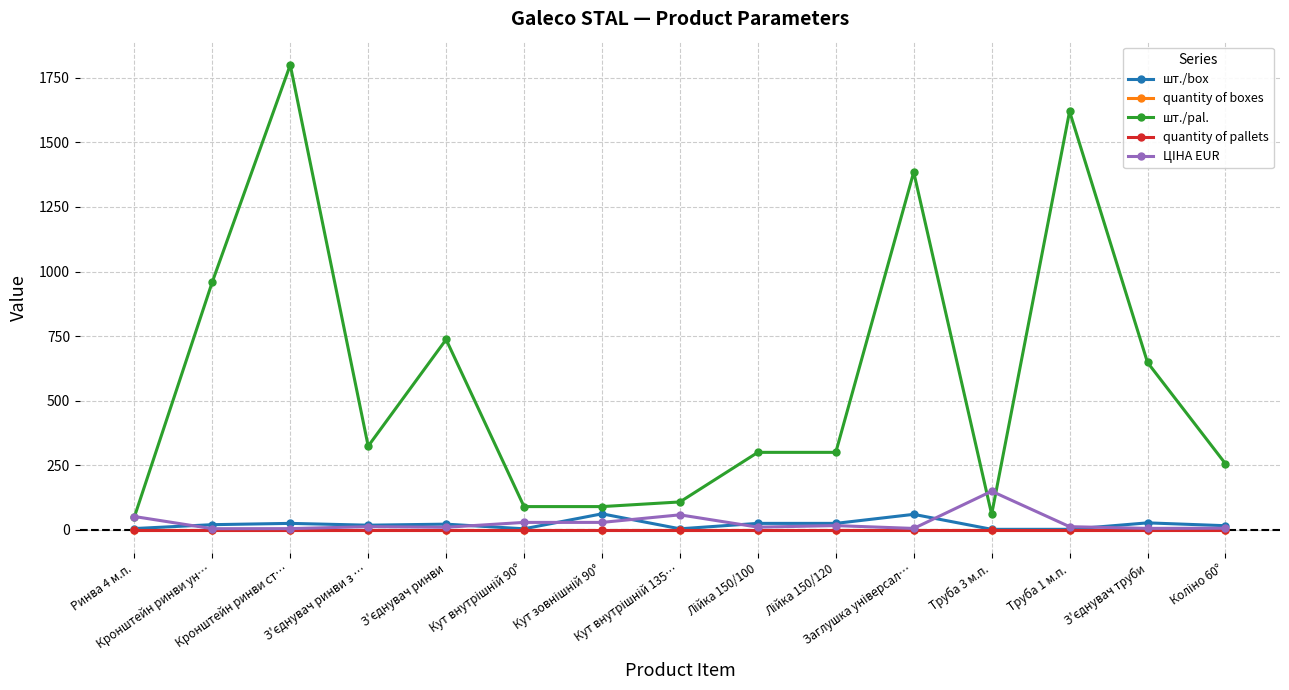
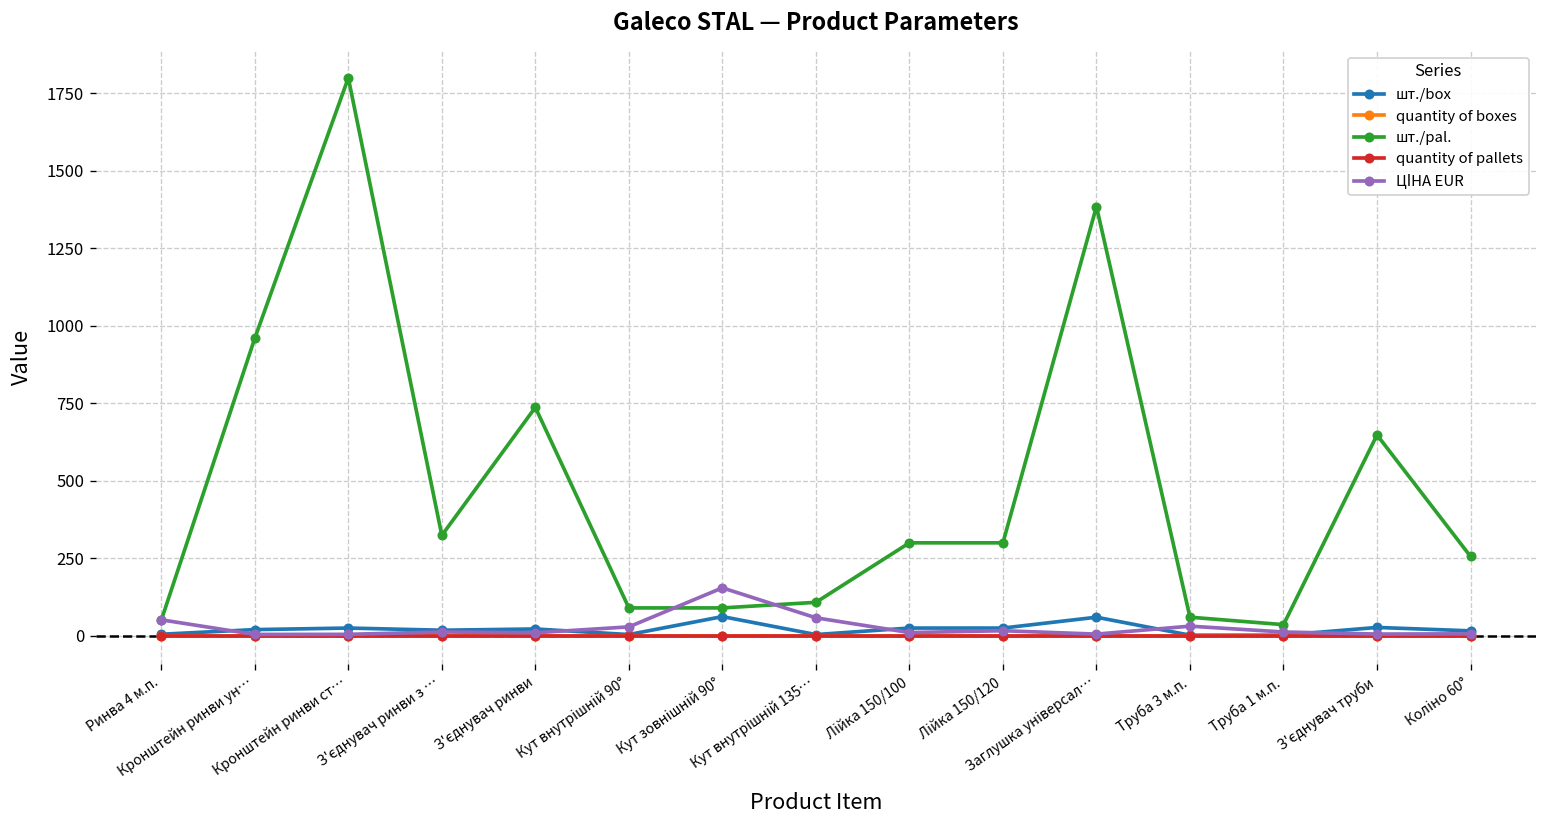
  {
    "шт./box": {
      "Кронштейн ринви ун…": 20,
      "Кронштейн ринви ст…": 30,
      "З'єднувач ринви": 20,
      "Кут зовнішній 90°": 60,
      "Лійка 150/100": 30,
      "Заглушка універсал…": 60,
      "З'єднувач труби": 30
    },
    "quantity of pallets": {
      "З'єднувач ринви з …": 0,
      "Кут зовнішній 90°": 0,
      "Лійка 150/100": 0,
      "Лійка 150/120": 0
    },
    "шт./pal.": {
      "Кронштейн ринви ун…": 960,
      "Кронштейн ринви ст…": 1800,
      "З'єднувач ринви з …": 320,
      "З'єднувач ринви": 740,
      "Кут внутрішній 90°": 90,
      "Кут зовнішній 90°": 90,
      "Кут внутрішній 135…": 110,
      "Лійка 150/100": 300,
      "Лійка 150/120": 300,
      "Заглушка універсал…": 1390,
      "Труба 3 м.п.": 60,
-     "Труба 1 м.п.": 1620,
+     "Труба 1 м.п.": 40,
      "З'єднувач труби": 650,
      "Коліно 60°": 260
    },
    "ЦІНА EUR": {
      "Кут внутрішній 90°": 30,
-     "Кут зовнішній 90°": 30,
+     "Кут зовнішній 90°": 150,
      "Кут внутрішній 135…": 60,
      "Лійка 150/100": 10,
-     "Труба 3 м.п.": 150,
+     "Труба 3 м.п.": 30,
      "Труба 1 м.п.": 10
    }
  }
